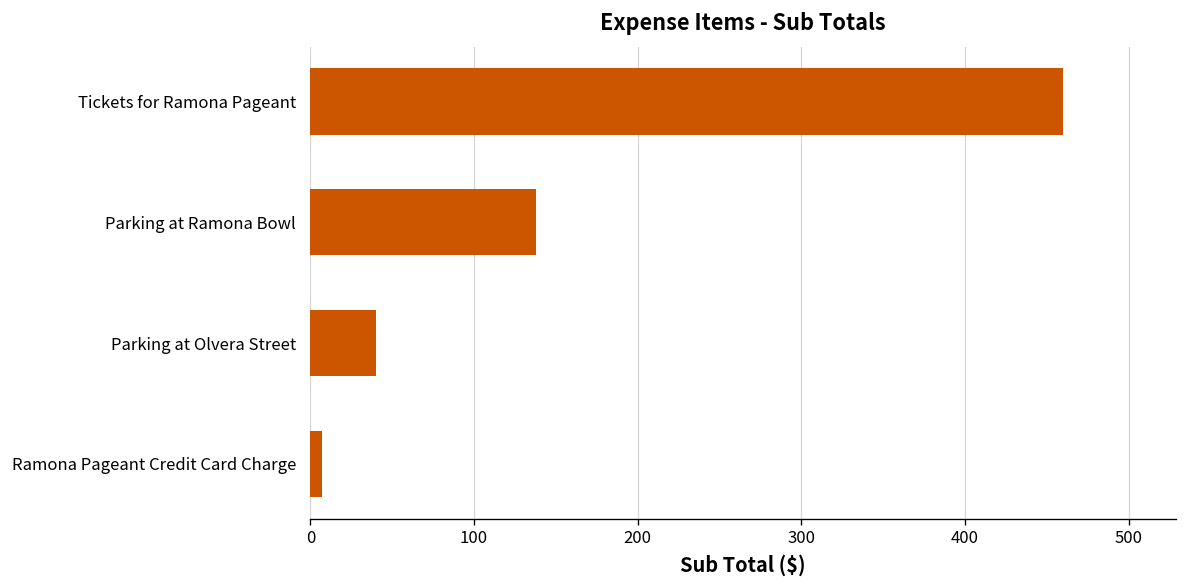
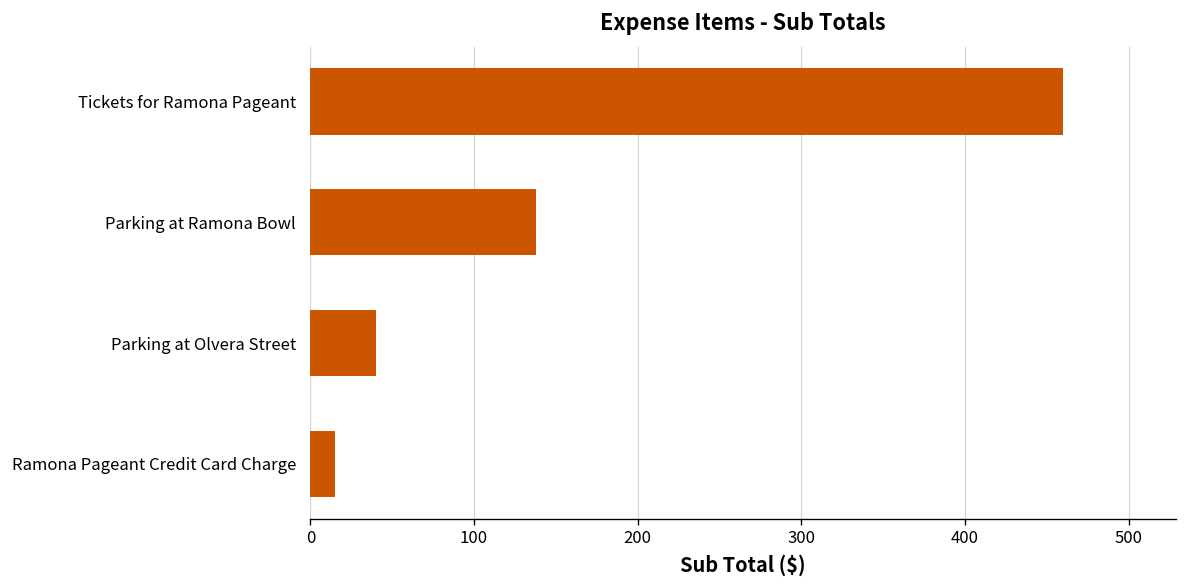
  {
    "Tickets for Ramona Pageant": 460,
    "Parking at Ramona Bowl": 138,
    "Parking at Olvera Street": 40,
-   "Ramona Pageant Credit Card Charge": 7
+   "Ramona Pageant Credit Card Charge": 15
  }
